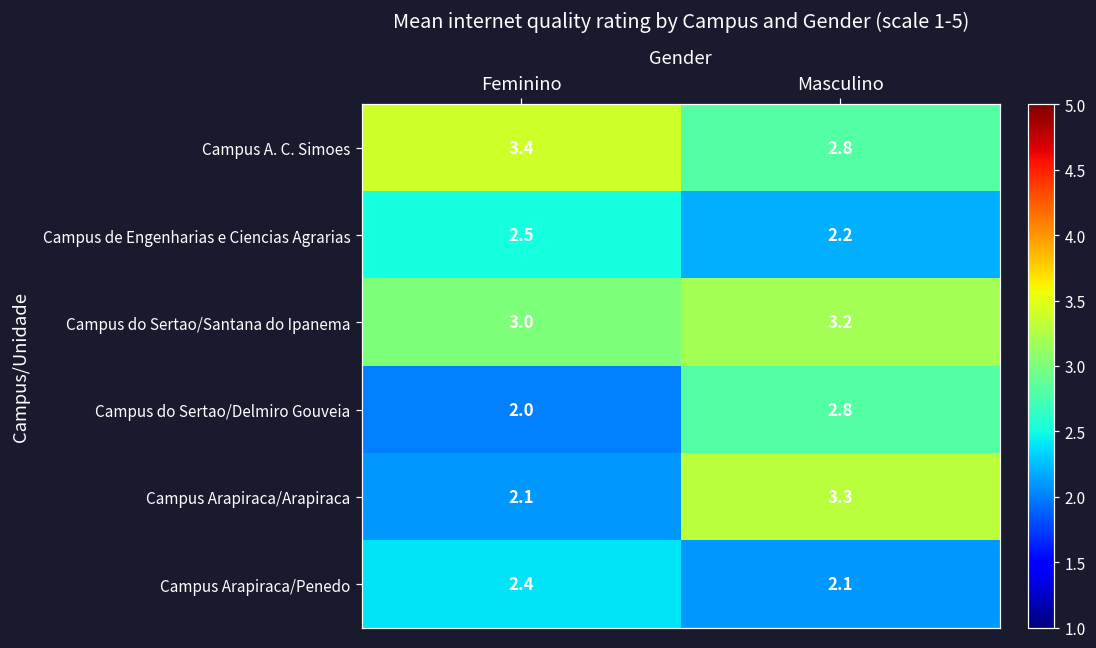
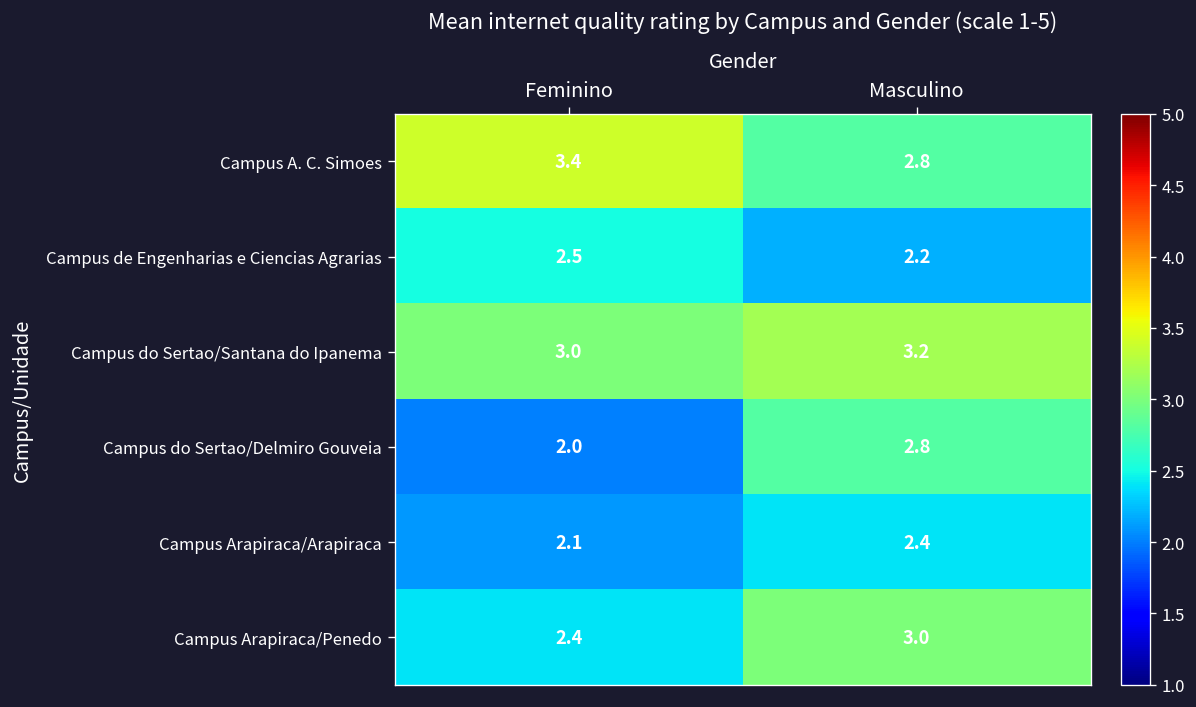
  {
    "Campus A. C. Simoes": {
      "Feminino": 3.4,
      "Masculino": 2.8
    },
    "Campus de Engenharias e Ciencias Agrarias": {
      "Feminino": 2.5,
      "Masculino": 2.2
    },
    "Campus do Sertao/Santana do Ipanema": {
      "Feminino": 3.0,
      "Masculino": 3.2
    },
    "Campus do Sertao/Delmiro Gouveia": {
      "Feminino": 2.0,
      "Masculino": 2.8
    },
    "Campus Arapiraca/Arapiraca": {
      "Feminino": 2.1,
-     "Masculino": 3.3
+     "Masculino": 2.4
    },
    "Campus Arapiraca/Penedo": {
      "Feminino": 2.4,
-     "Masculino": 2.1
+     "Masculino": 3.0
    }
  }
